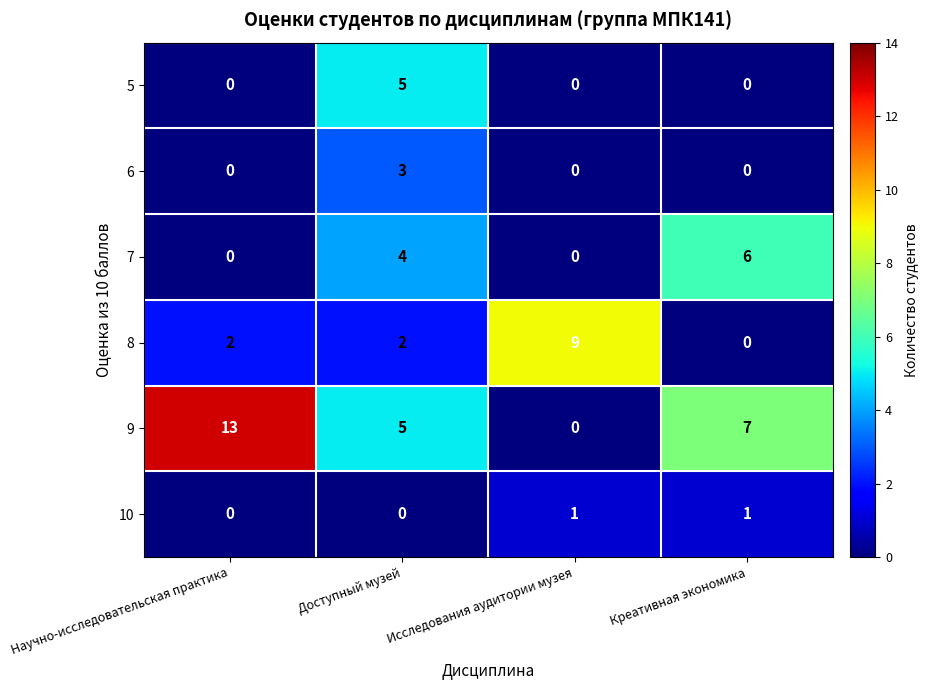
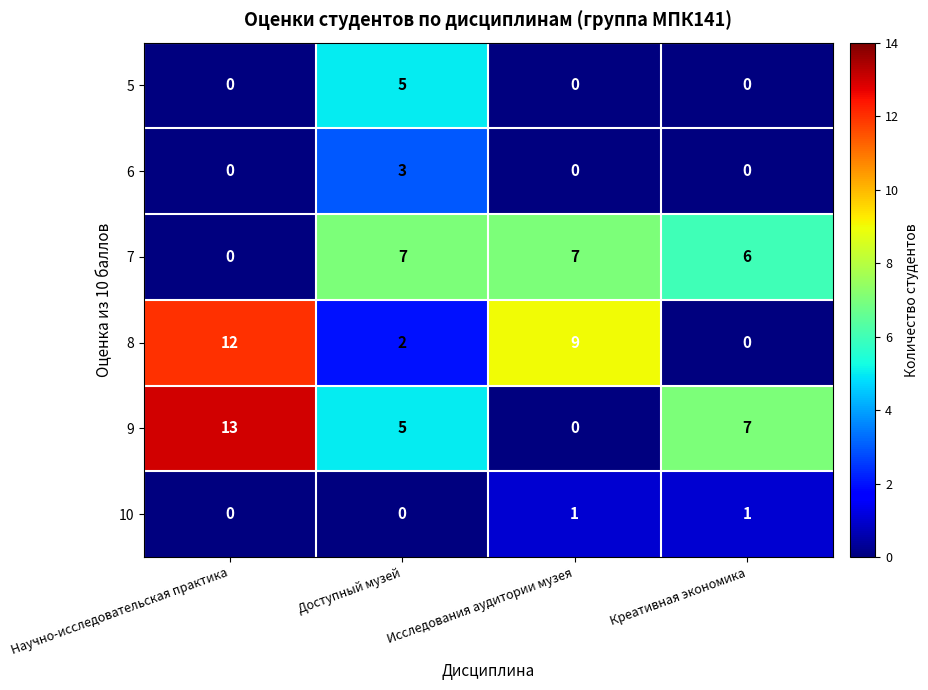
  {
    "5": {
      "Научно-исследовательская практика": 0,
      "Доступный музей": 5,
      "Исследования аудитории музея": 0,
      "Креативная экономика": 0
    },
    "6": {
      "Научно-исследовательская практика": 0,
      "Доступный музей": 3,
      "Исследования аудитории музея": 0,
      "Креативная экономика": 0
    },
    "7": {
      "Научно-исследовательская практика": 0,
-     "Доступный музей": 4,
-     "Исследования аудитории музея": 0,
+     "Доступный музей": 7,
+     "Исследования аудитории музея": 7,
      "Креативная экономика": 6
    },
    "8": {
-     "Научно-исследовательская практика": 2,
+     "Научно-исследовательская практика": 12,
      "Доступный музей": 2,
      "Исследования аудитории музея": 9,
      "Креативная экономика": 0
    },
    "9": {
      "Научно-исследовательская практика": 13,
      "Доступный музей": 5,
      "Исследования аудитории музея": 0,
      "Креативная экономика": 7
    },
    "10": {
      "Научно-исследовательская практика": 0,
      "Доступный музей": 0,
      "Исследования аудитории музея": 1,
      "Креативная экономика": 1
    }
  }
